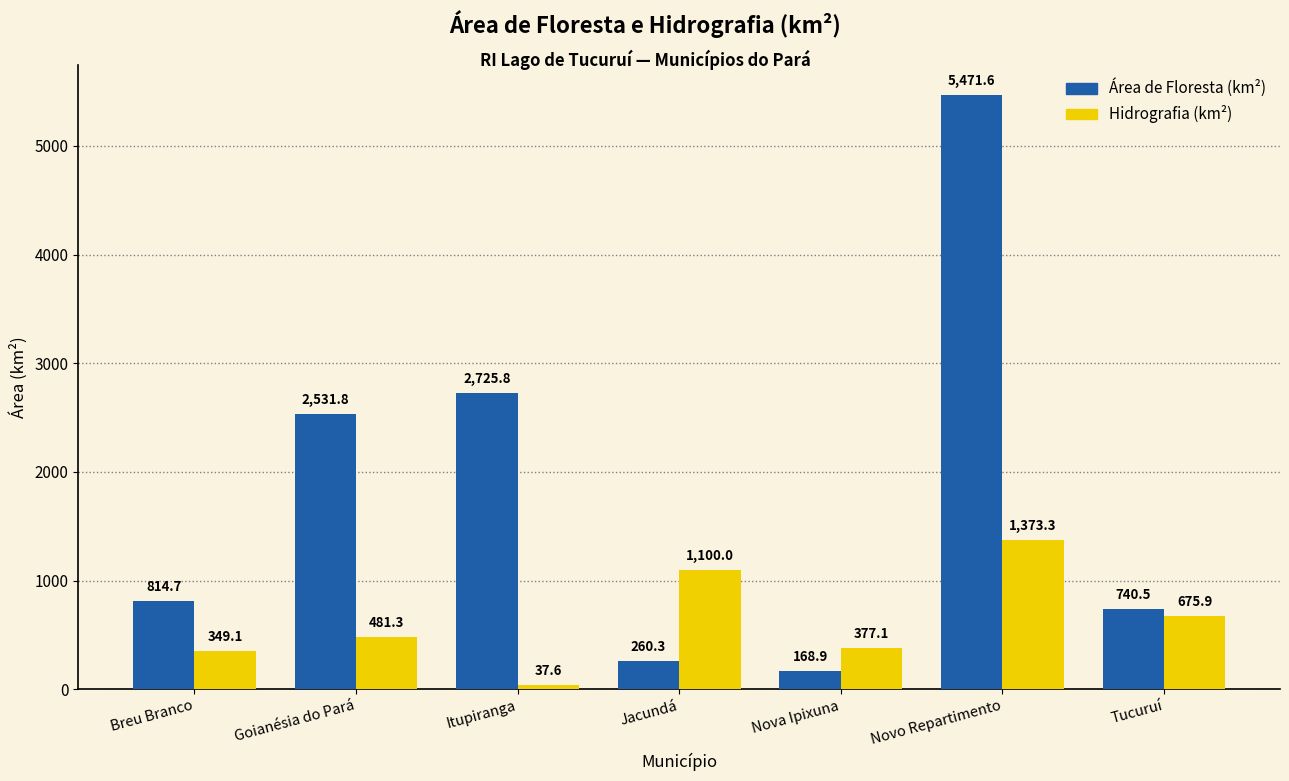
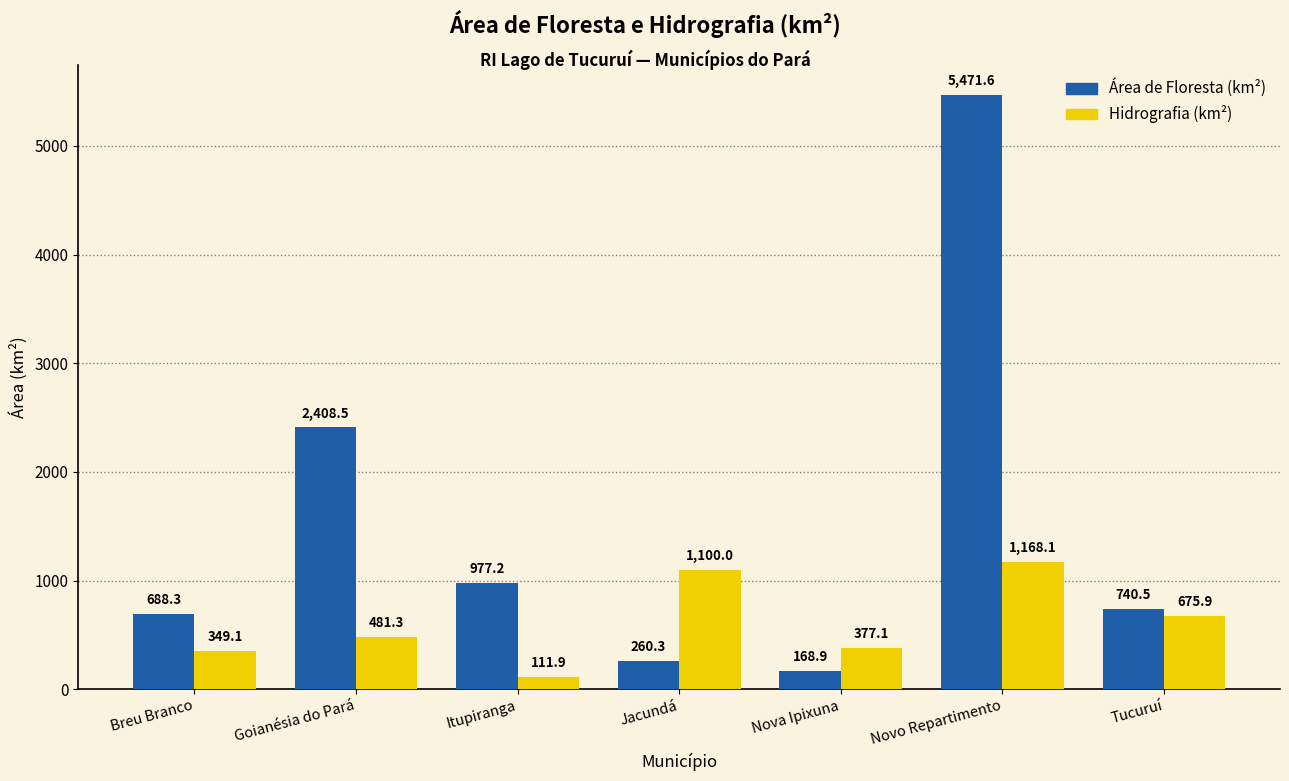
  {
    "Área de Floresta (km²)": {
-     "Breu Branco": "814.7",
-     "Goianésia do Pará": "2,531.8",
-     "Itupiranga": "2,725.8",
+     "Breu Branco": "688.3",
+     "Goianésia do Pará": "2,408.5",
+     "Itupiranga": "977.2",
      "Jacundá": "260.3",
      "Nova Ipixuna": "168.9",
      "Novo Repartimento": "5,471.6",
      "Tucuruí": "740.5"
    },
    "Hidrografia (km²)": {
      "Breu Branco": "349.1",
      "Goianésia do Pará": "481.3",
-     "Itupiranga": "37.6",
+     "Itupiranga": "111.9",
      "Jacundá": "1,100.0",
      "Nova Ipixuna": "377.1",
-     "Novo Repartimento": "1,373.3",
+     "Novo Repartimento": "1,168.1",
      "Tucuruí": "675.9"
    }
  }
